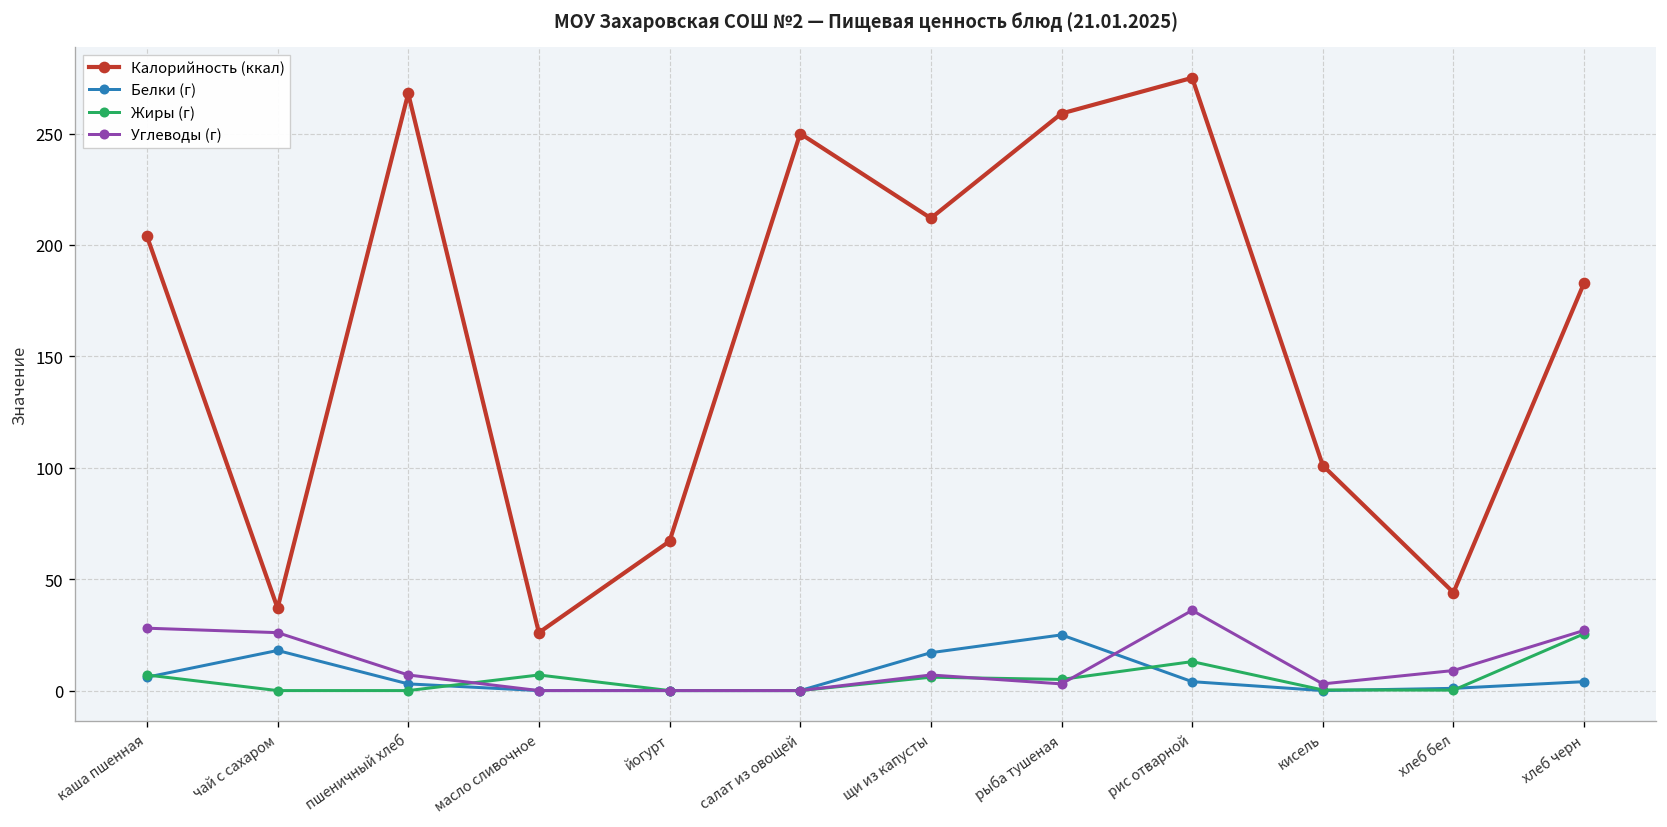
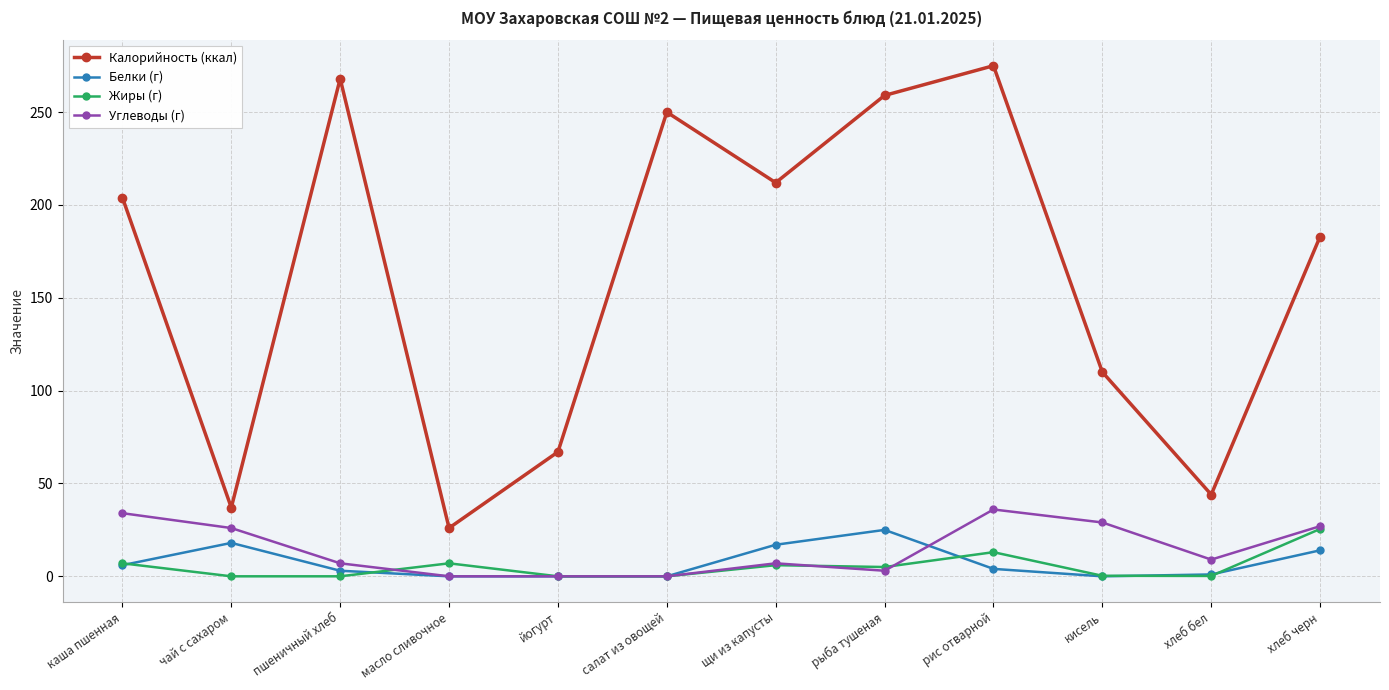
  {
    "Калорийность (ккал)": {
      "каша пшенная": 204,
      "чай с сахаром": 37,
      "пшеничный хлеб": 268,
      "масло сливочное": 26,
      "йогурт": 67,
      "салат из овощей": 250,
      "щи из капусты": 212,
      "рыба тушеная": 259,
      "рис отварной": 275,
-     "кисель": 101,
+     "кисель": 110,
      "хлеб бел": 44,
      "хлеб черн": 183
    },
    "Белки (г)": {
      "чай с сахаром": 18,
      "пшеничный хлеб": 3,
      "щи из капусты": 17,
      "рыба тушеная": 25,
      "рис отварной": 4,
-     "хлеб черн": 4
+     "хлеб черн": 14
    },
    "Жиры (г)": {
      "чай с сахаром": 0,
      "пшеничный хлеб": 0,
      "масло сливочное": 7,
      "рыба тушеная": 5,
      "рис отварной": 13,
      "хлеб черн": 26
    },
    "Углеводы (г)": {
-     "каша пшенная": 28,
+     "каша пшенная": 34,
      "чай с сахаром": 26,
      "пшеничный хлеб": 7,
      "рыба тушеная": 3,
      "рис отварной": 36,
-     "кисель": 3,
+     "кисель": 29,
      "хлеб бел": 9,
      "хлеб черн": 27
    }
  }
